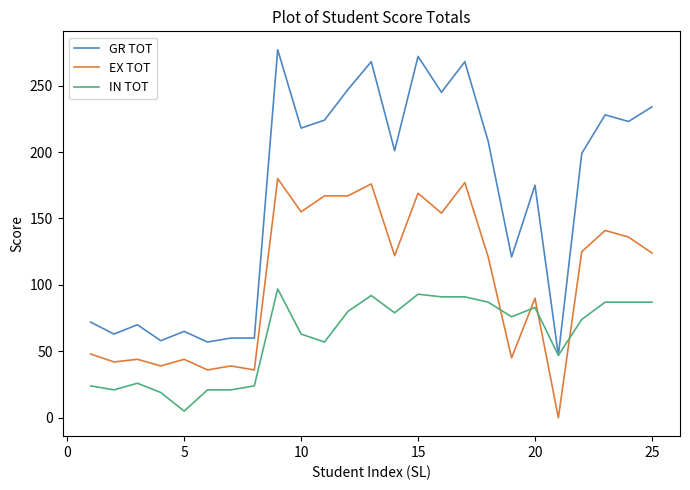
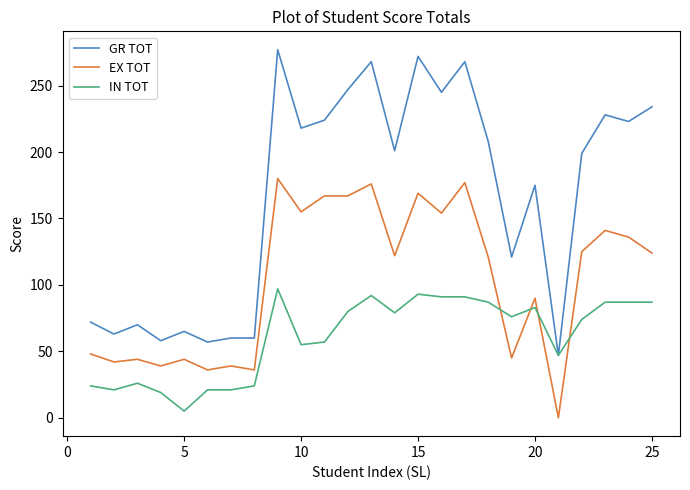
  {
    "GR TOT": {
      "5": 65,
      "10": 218,
      "15": 272,
      "20": 175,
      "25": 234
    },
    "EX TOT": {
      "5": 44,
      "10": 155,
      "15": 169,
      "20": 90,
      "25": 124
    },
    "IN TOT": {
      "5": 5,
-     "10": 63,
+     "10": 55,
      "15": 93,
      "20": 83,
      "25": 87
    }
  }
